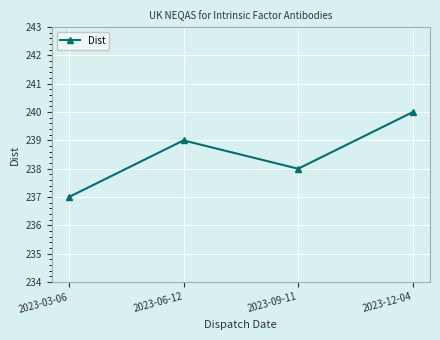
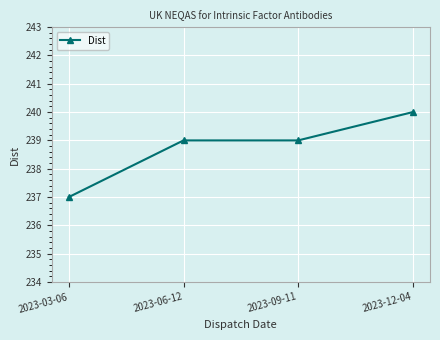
  {
    "2023-03-06": 237,
    "2023-06-12": 239,
-   "2023-09-11": 238,
+   "2023-09-11": 239,
    "2023-12-04": 240
  }
